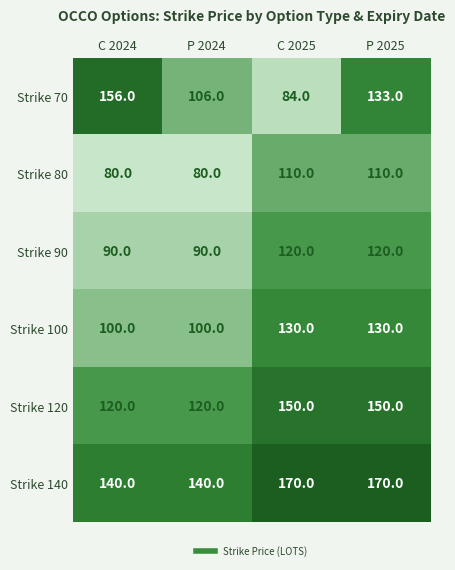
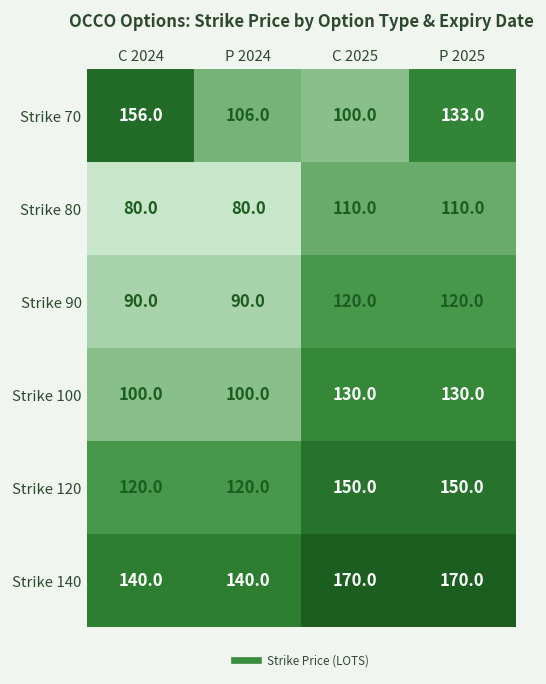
  {
    "Strike 70": {
      "C 2024": 156.0,
      "P 2024": 106.0,
-     "C 2025": 84.0,
+     "C 2025": 100.0,
      "P 2025": 133.0
    },
    "Strike 80": {
      "C 2024": 80.0,
      "P 2024": 80.0,
      "C 2025": 110.0,
      "P 2025": 110.0
    },
    "Strike 90": {
      "C 2024": 90.0,
      "P 2024": 90.0,
      "C 2025": 120.0,
      "P 2025": 120.0
    },
    "Strike 100": {
      "C 2024": 100.0,
      "P 2024": 100.0,
      "C 2025": 130.0,
      "P 2025": 130.0
    },
    "Strike 120": {
      "C 2024": 120.0,
      "P 2024": 120.0,
      "C 2025": 150.0,
      "P 2025": 150.0
    },
    "Strike 140": {
      "C 2024": 140.0,
      "P 2024": 140.0,
      "C 2025": 170.0,
      "P 2025": 170.0
    }
  }
